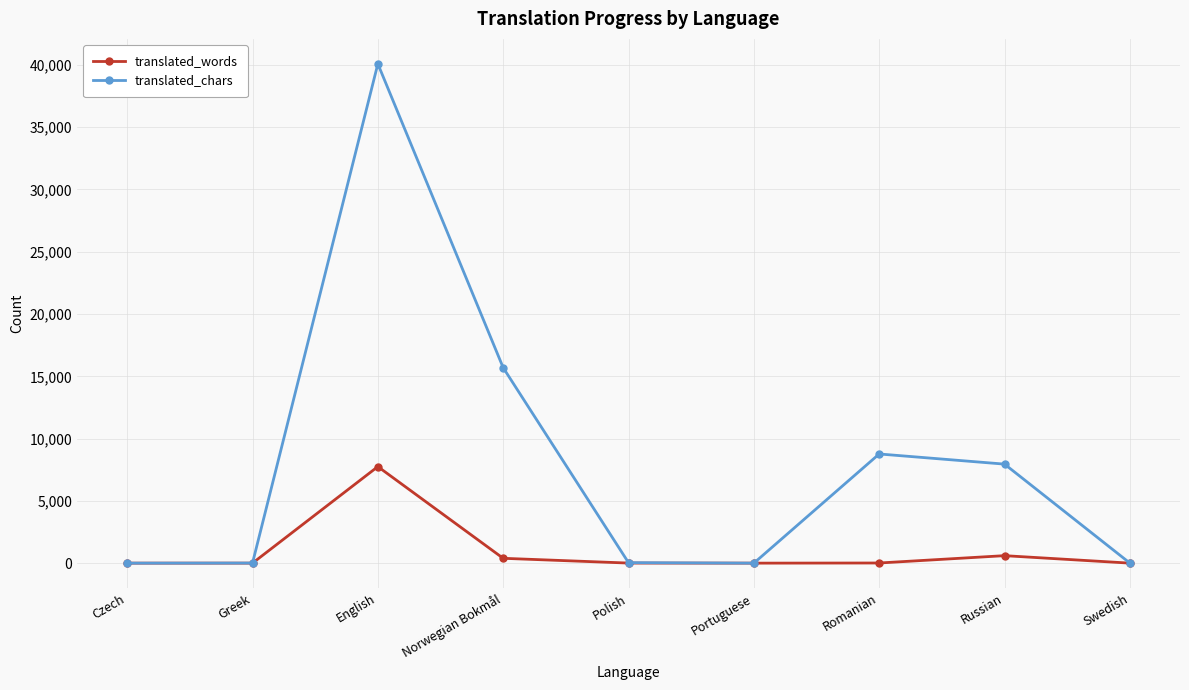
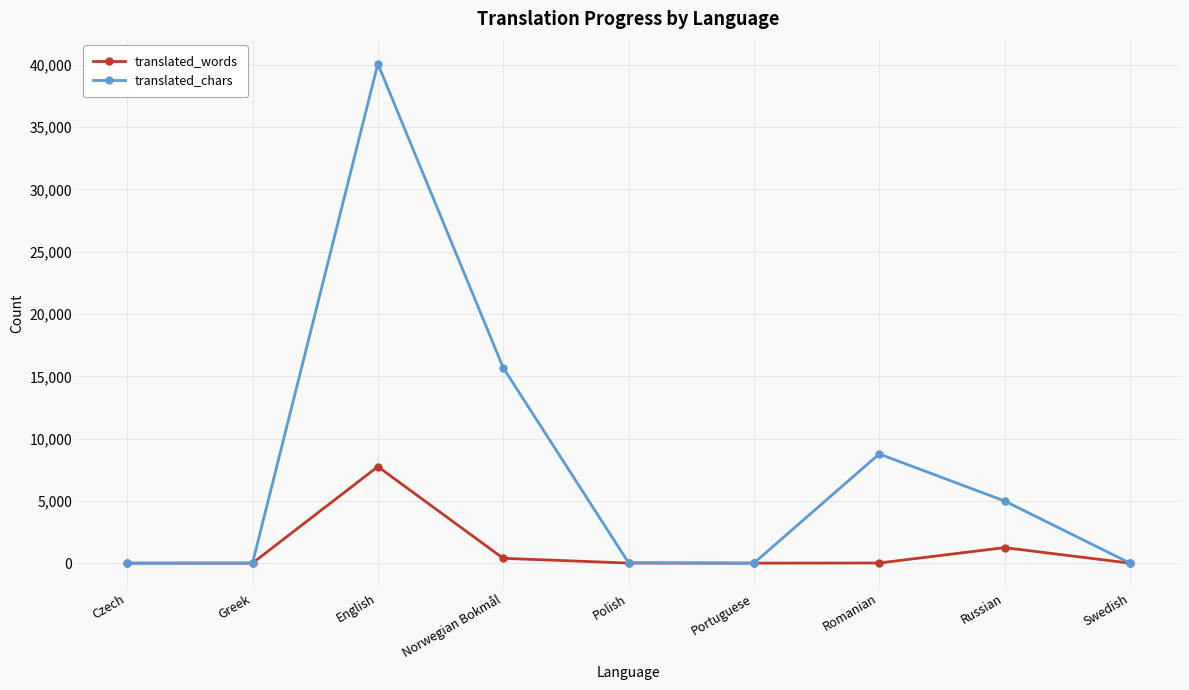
  {
    "translated_words": {
      "English": "7,800",
      "Norwegian Bokmål": "400",
      "Romanian": "0",
-     "Russian": "600"
+     "Russian": "1,200"
    },
    "translated_chars": {
      "English": "40,100",
      "Norwegian Bokmål": "15,700",
      "Romanian": "8,800",
-     "Russian": "8,000"
+     "Russian": "5,000"
    }
  }
